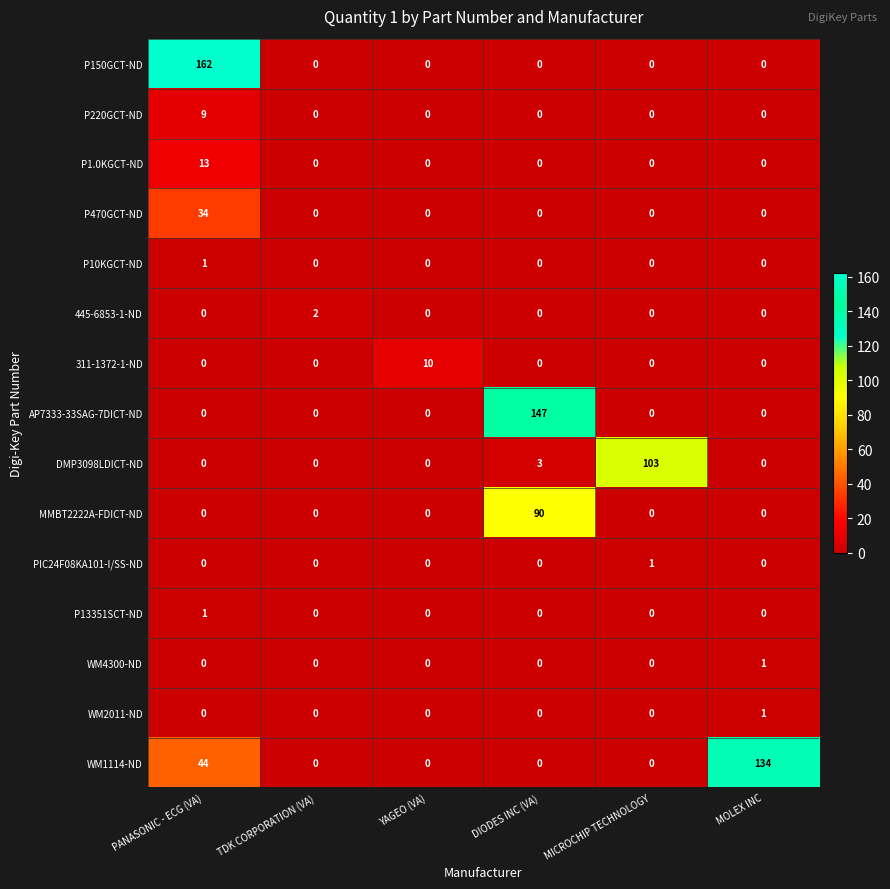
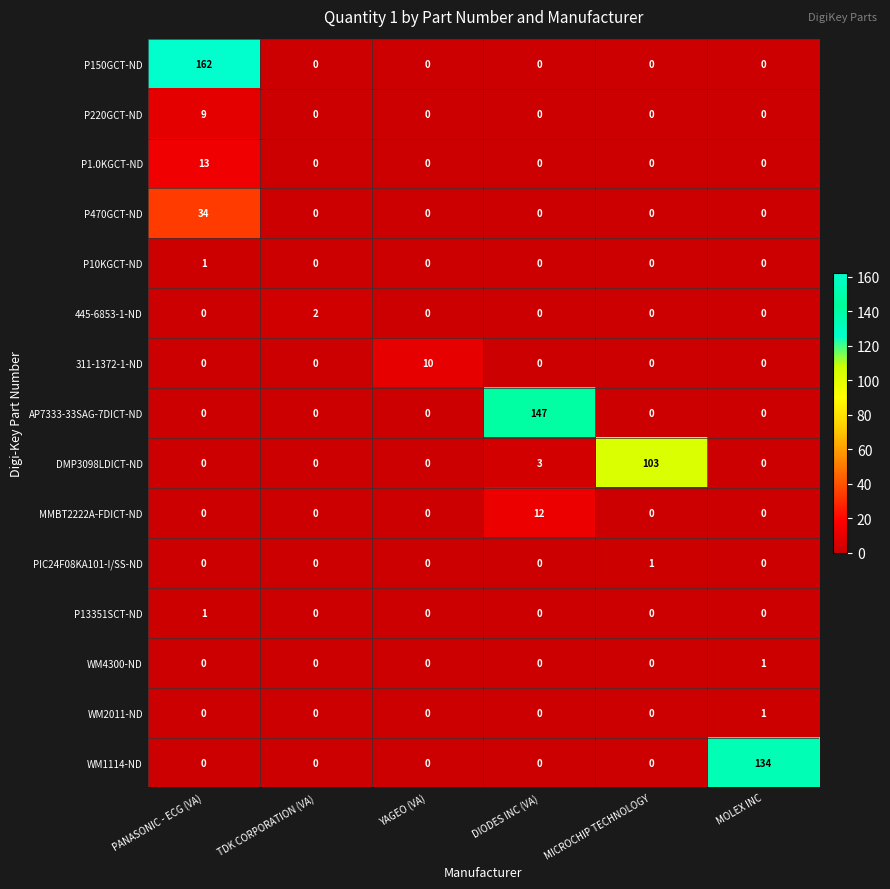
  {
    "P150GCT-ND": {
      "PANASONIC - ECG (VA)": 162,
      "TDK CORPORATION (VA)": 0,
      "YAGEO (VA)": 0,
      "DIODES INC (VA)": 0,
      "MICROCHIP TECHNOLOGY": 0,
      "MOLEX INC": 0
    },
    "P220GCT-ND": {
      "PANASONIC - ECG (VA)": 9,
      "TDK CORPORATION (VA)": 0,
      "YAGEO (VA)": 0,
      "DIODES INC (VA)": 0,
      "MICROCHIP TECHNOLOGY": 0,
      "MOLEX INC": 0
    },
    "P1.0KGCT-ND": {
      "PANASONIC - ECG (VA)": 13,
      "TDK CORPORATION (VA)": 0,
      "YAGEO (VA)": 0,
      "DIODES INC (VA)": 0,
      "MICROCHIP TECHNOLOGY": 0,
      "MOLEX INC": 0
    },
    "P470GCT-ND": {
      "PANASONIC - ECG (VA)": 34,
      "TDK CORPORATION (VA)": 0,
      "YAGEO (VA)": 0,
      "DIODES INC (VA)": 0,
      "MICROCHIP TECHNOLOGY": 0,
      "MOLEX INC": 0
    },
    "P10KGCT-ND": {
      "PANASONIC - ECG (VA)": 1,
      "TDK CORPORATION (VA)": 0,
      "YAGEO (VA)": 0,
      "DIODES INC (VA)": 0,
      "MICROCHIP TECHNOLOGY": 0,
      "MOLEX INC": 0
    },
    "445-6853-1-ND": {
      "PANASONIC - ECG (VA)": 0,
      "TDK CORPORATION (VA)": 2,
      "YAGEO (VA)": 0,
      "DIODES INC (VA)": 0,
      "MICROCHIP TECHNOLOGY": 0,
      "MOLEX INC": 0
    },
    "311-1372-1-ND": {
      "PANASONIC - ECG (VA)": 0,
      "TDK CORPORATION (VA)": 0,
      "YAGEO (VA)": 10,
      "DIODES INC (VA)": 0,
      "MICROCHIP TECHNOLOGY": 0,
      "MOLEX INC": 0
    },
    "AP7333-33SAG-7DICT-ND": {
      "PANASONIC - ECG (VA)": 0,
      "TDK CORPORATION (VA)": 0,
      "YAGEO (VA)": 0,
      "DIODES INC (VA)": 147,
      "MICROCHIP TECHNOLOGY": 0,
      "MOLEX INC": 0
    },
    "DMP3098LDICT-ND": {
      "PANASONIC - ECG (VA)": 0,
      "TDK CORPORATION (VA)": 0,
      "YAGEO (VA)": 0,
      "DIODES INC (VA)": 3,
      "MICROCHIP TECHNOLOGY": 103,
      "MOLEX INC": 0
    },
    "MMBT2222A-FDICT-ND": {
      "PANASONIC - ECG (VA)": 0,
      "TDK CORPORATION (VA)": 0,
      "YAGEO (VA)": 0,
-     "DIODES INC (VA)": 90,
+     "DIODES INC (VA)": 12,
      "MICROCHIP TECHNOLOGY": 0,
      "MOLEX INC": 0
    },
    "PIC24F08KA101-I/SS-ND": {
      "PANASONIC - ECG (VA)": 0,
      "TDK CORPORATION (VA)": 0,
      "YAGEO (VA)": 0,
      "DIODES INC (VA)": 0,
      "MICROCHIP TECHNOLOGY": 1,
      "MOLEX INC": 0
    },
    "P13351SCT-ND": {
      "PANASONIC - ECG (VA)": 1,
      "TDK CORPORATION (VA)": 0,
      "YAGEO (VA)": 0,
      "DIODES INC (VA)": 0,
      "MICROCHIP TECHNOLOGY": 0,
      "MOLEX INC": 0
    },
    "WM4300-ND": {
      "PANASONIC - ECG (VA)": 0,
      "TDK CORPORATION (VA)": 0,
      "YAGEO (VA)": 0,
      "DIODES INC (VA)": 0,
      "MICROCHIP TECHNOLOGY": 0,
      "MOLEX INC": 1
    },
    "WM2011-ND": {
      "PANASONIC - ECG (VA)": 0,
      "TDK CORPORATION (VA)": 0,
      "YAGEO (VA)": 0,
      "DIODES INC (VA)": 0,
      "MICROCHIP TECHNOLOGY": 0,
      "MOLEX INC": 1
    },
    "WM1114-ND": {
-     "PANASONIC - ECG (VA)": 44,
+     "PANASONIC - ECG (VA)": 0,
      "TDK CORPORATION (VA)": 0,
      "YAGEO (VA)": 0,
      "DIODES INC (VA)": 0,
      "MICROCHIP TECHNOLOGY": 0,
      "MOLEX INC": 134
    }
  }
